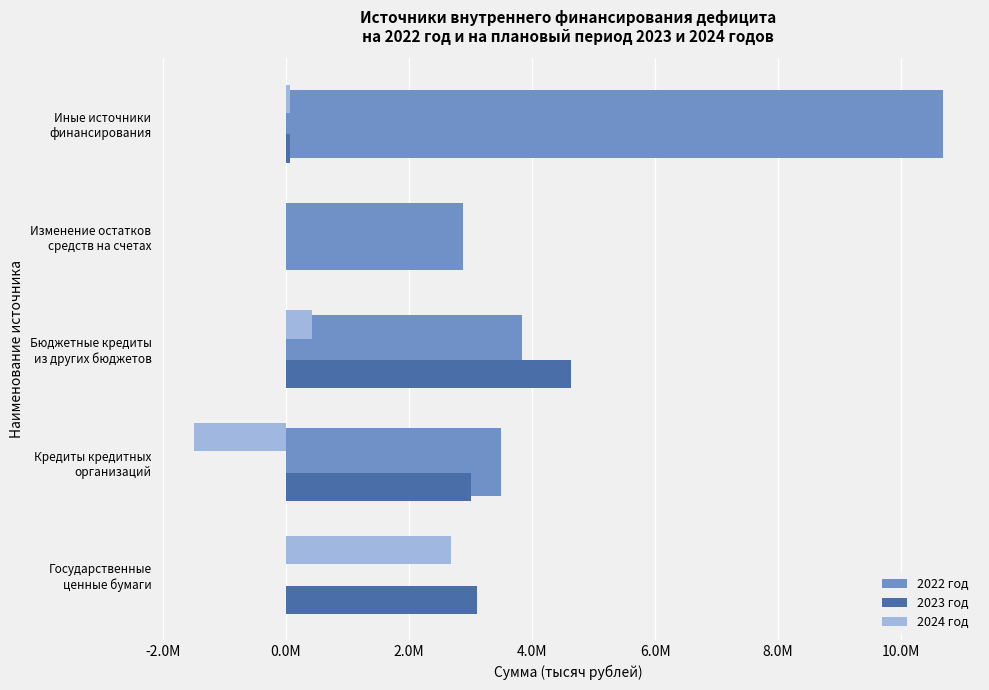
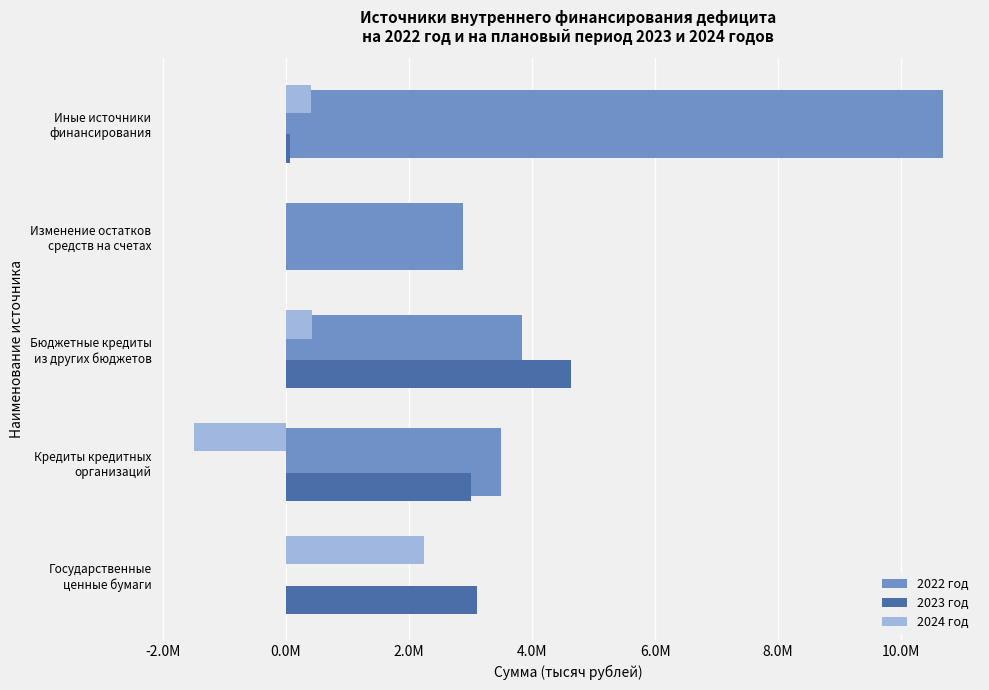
  {
    "2024 год": {
-     "Иные источники финансирования": 100000,
+     "Иные источники финансирования": 400000,
      "Изменение остатков средств на счетах": 0,
      "Кредиты кредитных организаций": -1500000,
-     "Государственные ценные бумаги": 2700000
+     "Государственные ценные бумаги": 2200000
    }
  }
